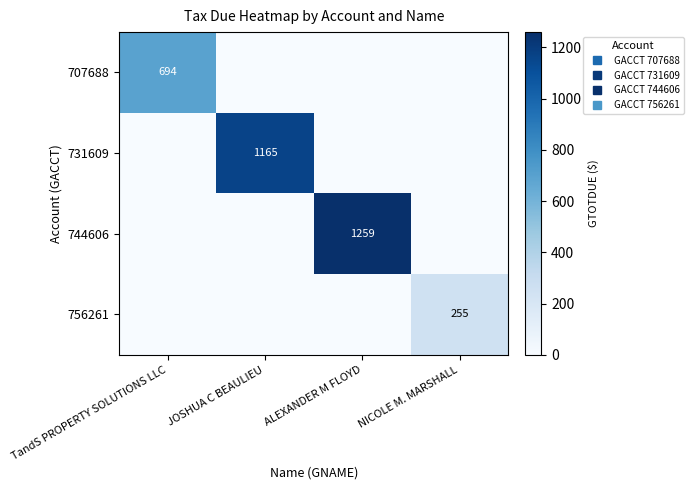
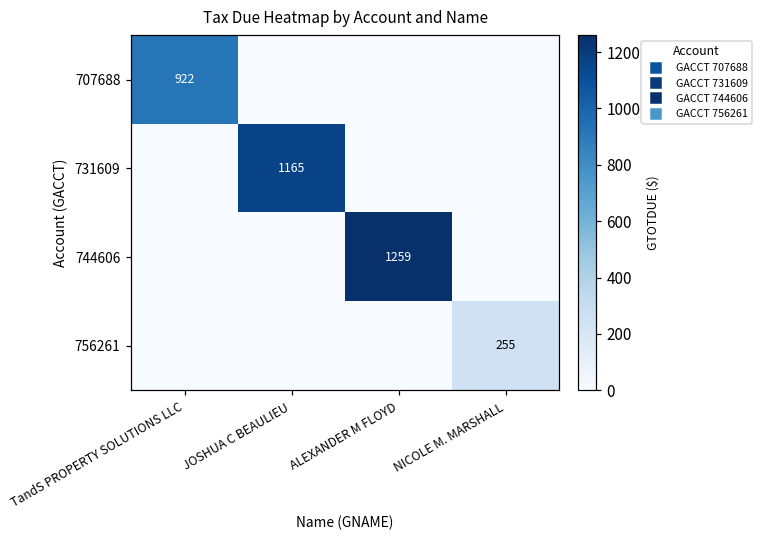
  {
    "707688": {
-     "TandS PROPERTY SOLUTIONS LLC": 694
+     "TandS PROPERTY SOLUTIONS LLC": 922
    },
    "731609": {
      "JOSHUA C BEAULIEU": 1165
    },
    "744606": {
      "ALEXANDER M FLOYD": 1259
    },
    "756261": {
      "NICOLE M. MARSHALL": 255
    }
  }
